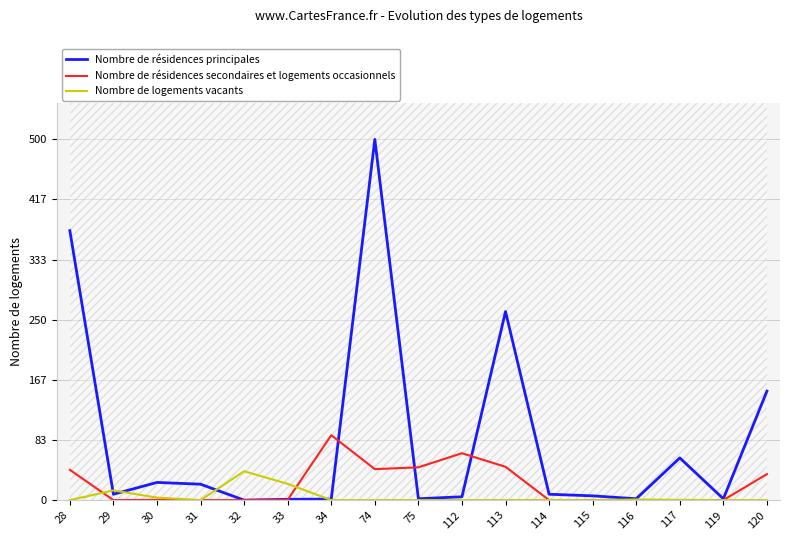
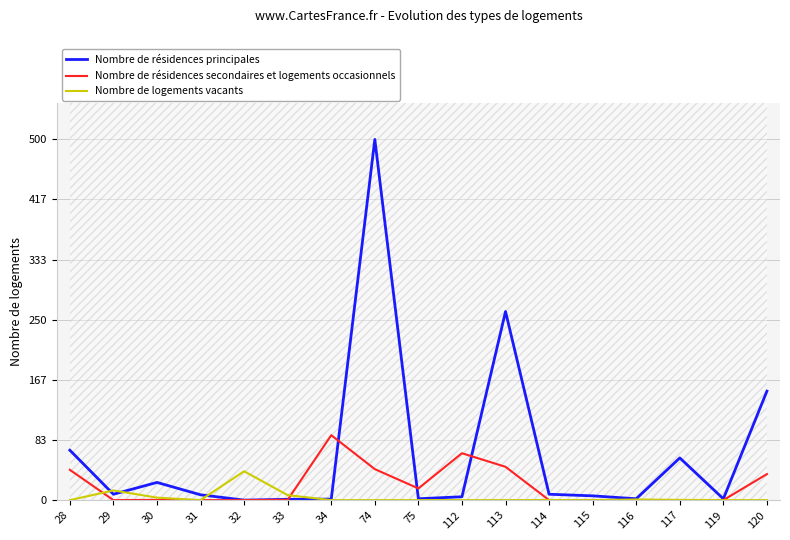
  {
    "Nombre de résidences principales": {
-     "28": 370,
+     "28": 70,
      "29": 10,
      "30": 20,
-     "31": 20,
+     "31": 10,
      "74": 500,
      "112": 0,
      "113": 260,
      "114": 10,
      "115": 10,
      "117": 60,
      "120": 150
    },
    "Nombre de résidences secondaires et logements occasionnels": {
      "28": 40,
      "29": 0,
      "34": 90,
      "74": 40,
-     "75": 50,
+     "75": 20,
      "112": 70,
      "113": 50,
      "120": 40
    },
    "Nombre de logements vacants": {
      "28": 0,
      "29": 10,
      "32": 40,
-     "33": 20,
+     "33": 10,
      "74": 0,
      "112": 0,
      "113": 0,
      "120": 0
    }
  }
